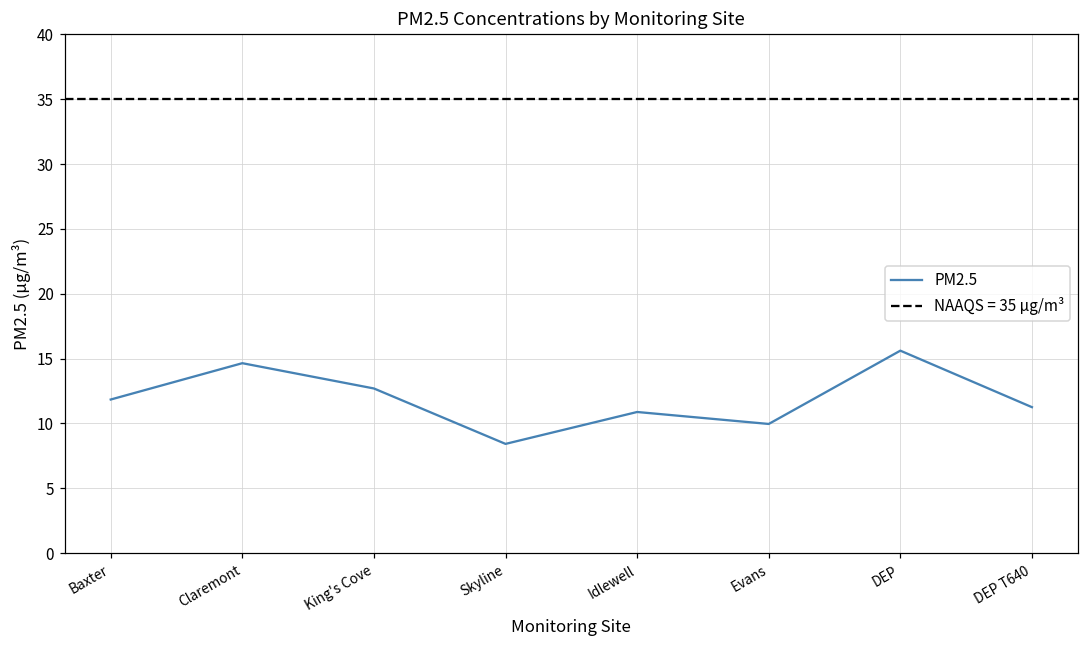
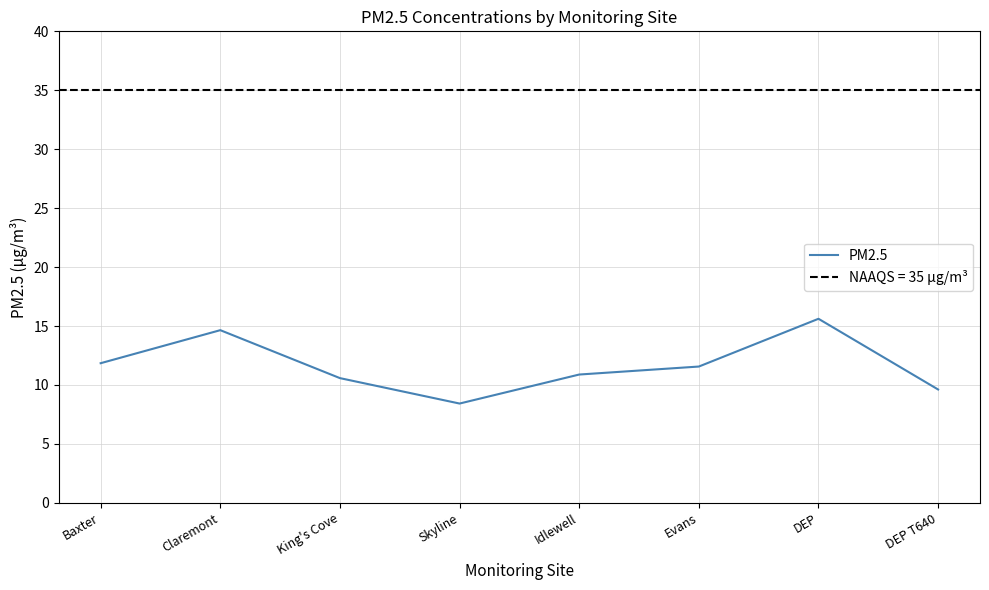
  {
    "Baxter": 11.8,
    "Claremont": 14.6,
-   "King's Cove": 12.7,
+   "King's Cove": 10.6,
    "Skyline": 8.4,
    "Idlewell": 10.9,
-   "Evans": 10.0,
+   "Evans": 11.6,
    "DEP": 15.6,
-   "DEP T640": 11.3
+   "DEP T640": 9.6
  }
